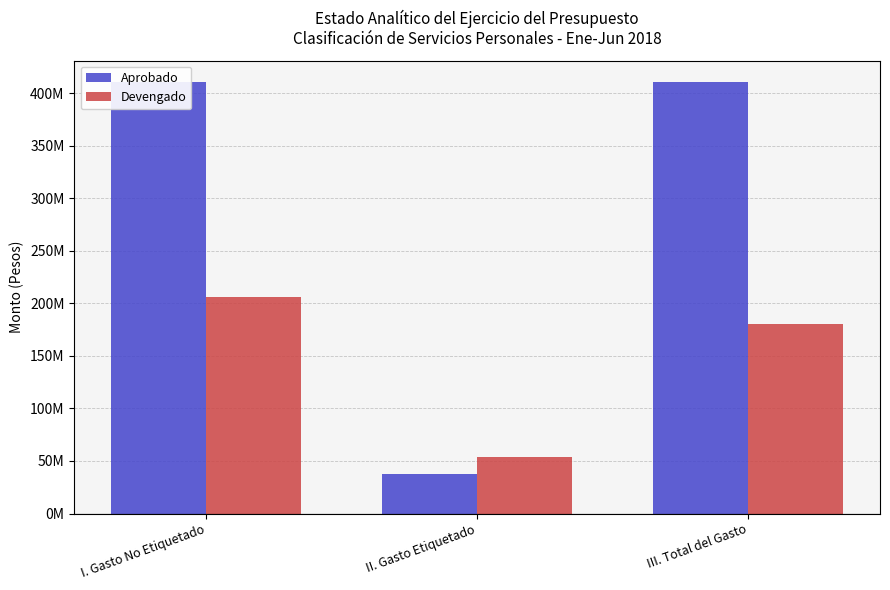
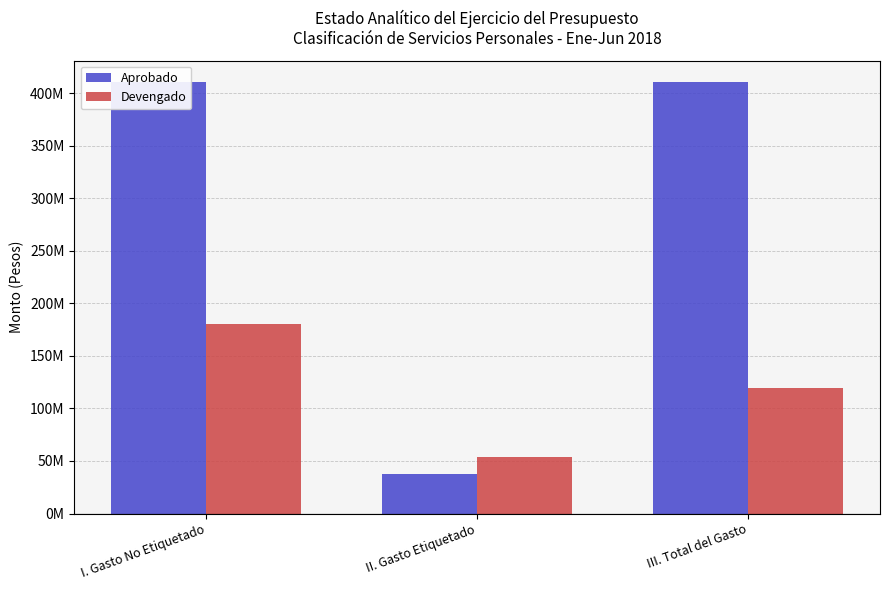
  {
    "Aprobado": {
      "II. Gasto Etiquetado": 37000000,
      "III. Total del Gasto": 411000000
    },
    "Devengado": {
-     "I. Gasto No Etiquetado": 206000000,
+     "I. Gasto No Etiquetado": 180000000,
      "II. Gasto Etiquetado": 54000000,
-     "III. Total del Gasto": 180000000
+     "III. Total del Gasto": 119000000
    }
  }
